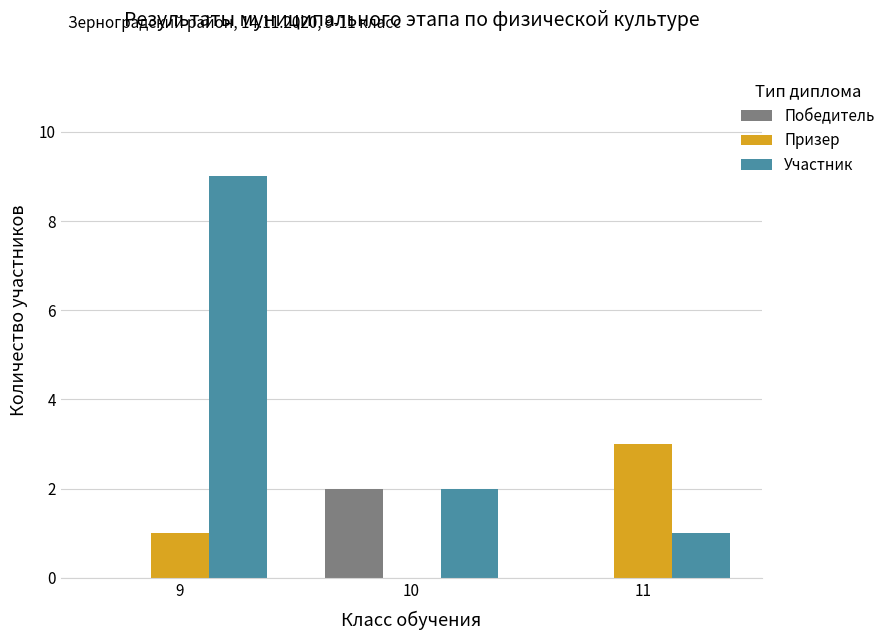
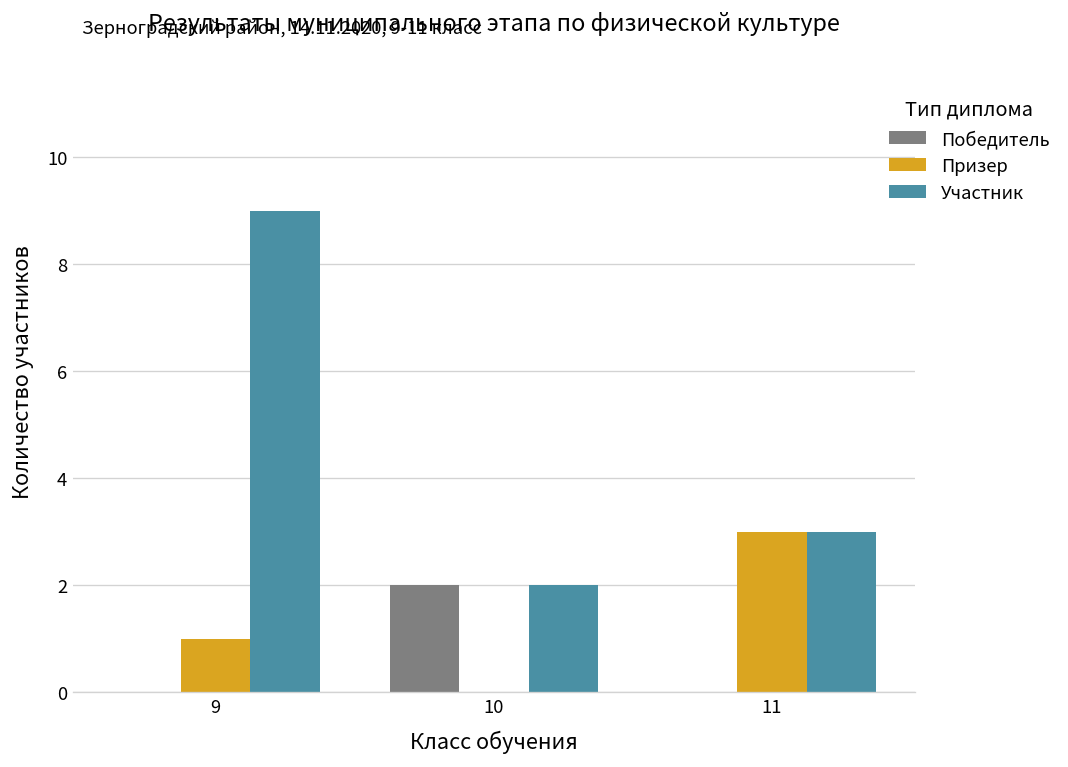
  {
    "Победитель": {
      "9": 0,
      "10": 2,
      "11": 0
    },
    "Призер": {
      "9": 1,
      "10": 0,
      "11": 3
    },
    "Участник": {
      "9": 9,
      "10": 2,
-     "11": 1
+     "11": 3
    }
  }
